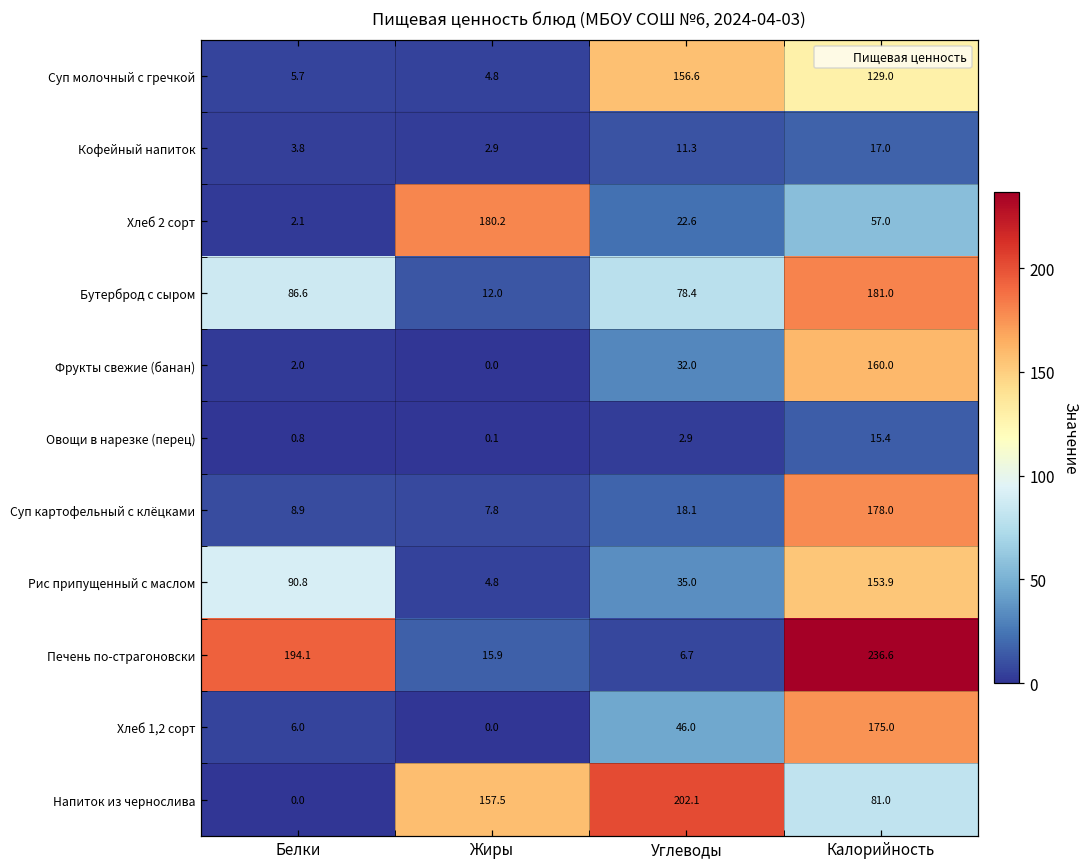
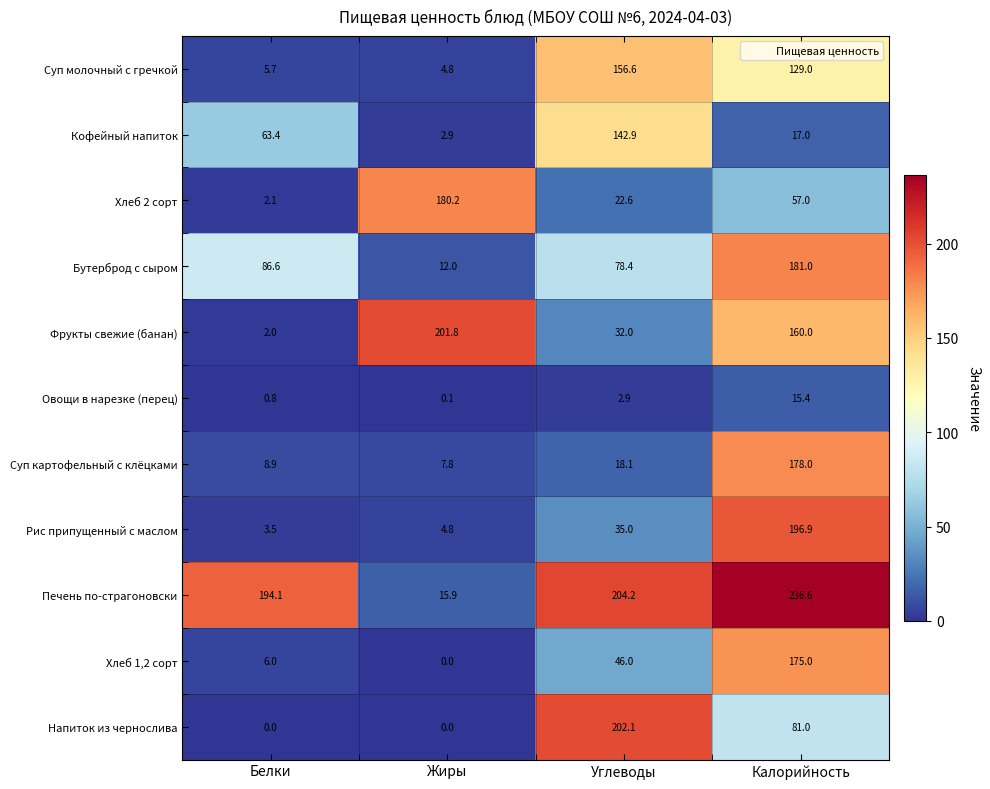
  {
    "Суп молочный с гречкой": {
      "Белки": 5.7,
      "Жиры": 4.8,
      "Углеводы": 156.6,
      "Калорийность": 129.0
    },
    "Кофейный напиток": {
-     "Белки": 3.8,
+     "Белки": 63.4,
      "Жиры": 2.9,
-     "Углеводы": 11.3,
+     "Углеводы": 142.9,
      "Калорийность": 17.0
    },
    "Хлеб 2 сорт": {
      "Белки": 2.1,
      "Жиры": 180.2,
      "Углеводы": 22.6,
      "Калорийность": 57.0
    },
    "Бутерброд с сыром": {
      "Белки": 86.6,
      "Жиры": 12.0,
      "Углеводы": 78.4,
      "Калорийность": 181.0
    },
    "Фрукты свежие (банан)": {
      "Белки": 2.0,
-     "Жиры": 0.0,
+     "Жиры": 201.8,
      "Углеводы": 32.0,
      "Калорийность": 160.0
    },
    "Овощи в нарезке (перец)": {
      "Белки": 0.8,
      "Жиры": 0.1,
      "Углеводы": 2.9,
      "Калорийность": 15.4
    },
    "Суп картофельный с клёцками": {
      "Белки": 8.9,
      "Жиры": 7.8,
      "Углеводы": 18.1,
      "Калорийность": 178.0
    },
    "Рис припущенный с маслом": {
-     "Белки": 90.8,
+     "Белки": 3.5,
      "Жиры": 4.8,
      "Углеводы": 35.0,
-     "Калорийность": 153.9
+     "Калорийность": 196.9
    },
    "Печень по-страгоновски": {
      "Белки": 194.1,
      "Жиры": 15.9,
-     "Углеводы": 6.7,
+     "Углеводы": 204.2,
      "Калорийность": 236.6
    },
    "Хлеб 1,2 сорт": {
      "Белки": 6.0,
      "Жиры": 0.0,
      "Углеводы": 46.0,
      "Калорийность": 175.0
    },
    "Напиток из чернослива": {
      "Белки": 0.0,
-     "Жиры": 157.5,
+     "Жиры": 0.0,
      "Углеводы": 202.1,
      "Калорийность": 81.0
    }
  }
